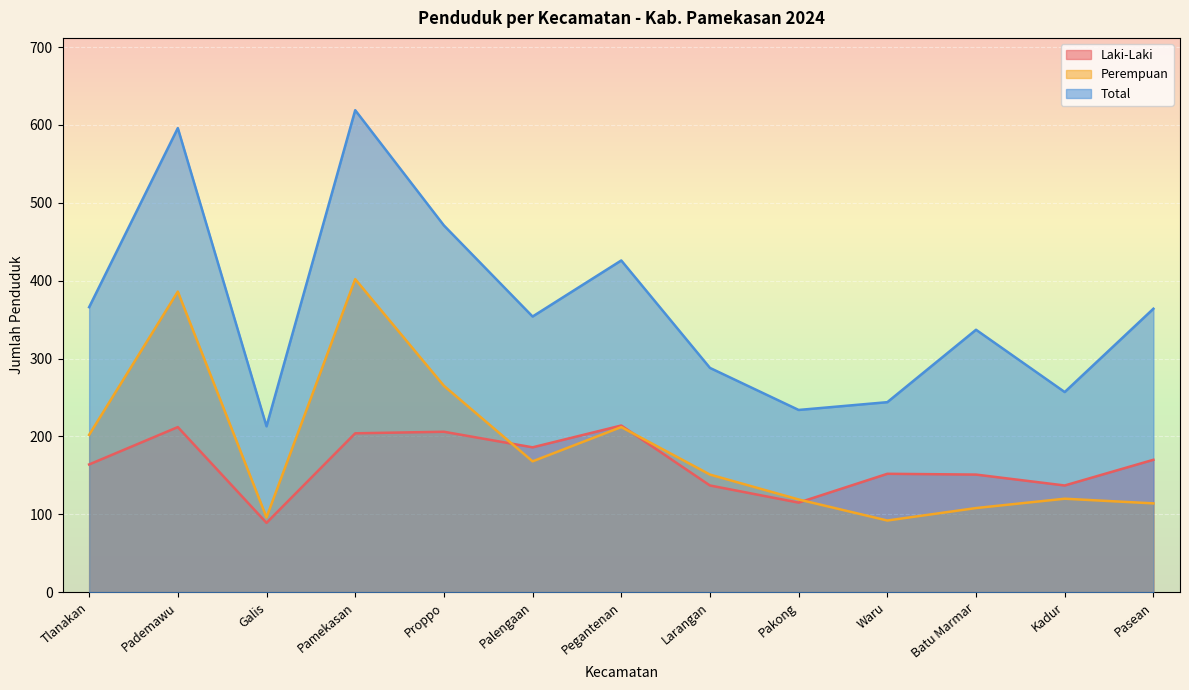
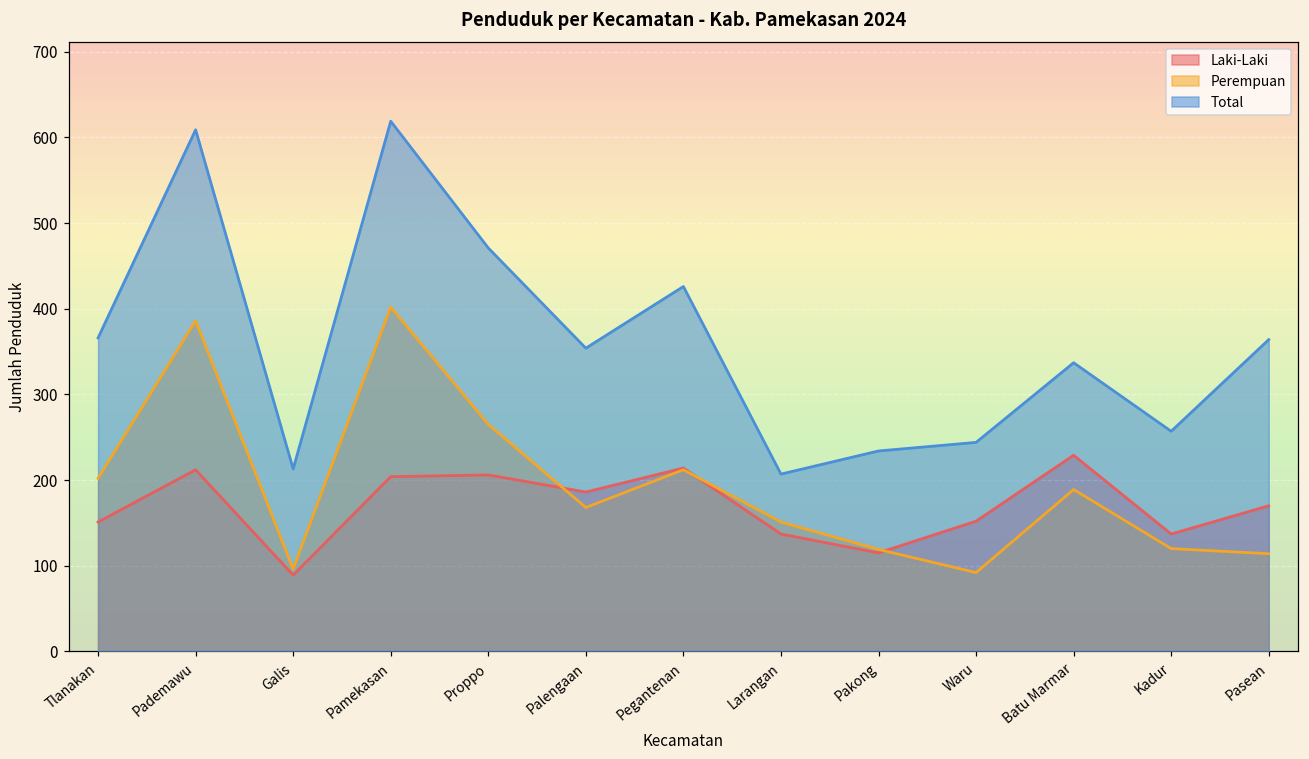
  {
    "Laki-Laki": {
-     "Tlanakan": 160,
+     "Tlanakan": 150,
      "Pademawu": 210,
      "Galis": 90,
      "Pamekasan": 200,
      "Proppo": 210,
      "Palengaan": 190,
      "Larangan": 140,
      "Pakong": 120,
      "Waru": 150,
-     "Batu Marmar": 150,
+     "Batu Marmar": 230,
      "Kadur": 140,
      "Pasean": 170
    },
    "Perempuan": {
      "Tlanakan": 200,
      "Pademawu": 390,
      "Galis": 100,
      "Pamekasan": 400,
      "Proppo": 270,
      "Palengaan": 170,
      "Larangan": 150,
      "Pakong": 120,
      "Waru": 90,
-     "Batu Marmar": 110,
+     "Batu Marmar": 190,
      "Kadur": 120,
      "Pasean": 110
    },
    "Total": {
      "Tlanakan": 370,
-     "Pademawu": 600,
+     "Pademawu": 610,
      "Galis": 210,
      "Pamekasan": 620,
      "Proppo": 470,
      "Palengaan": 350,
      "Pegantenan": 430,
-     "Larangan": 290,
+     "Larangan": 210,
      "Pakong": 230,
      "Waru": 240,
      "Batu Marmar": 340,
      "Kadur": 260,
      "Pasean": 360
    }
  }
